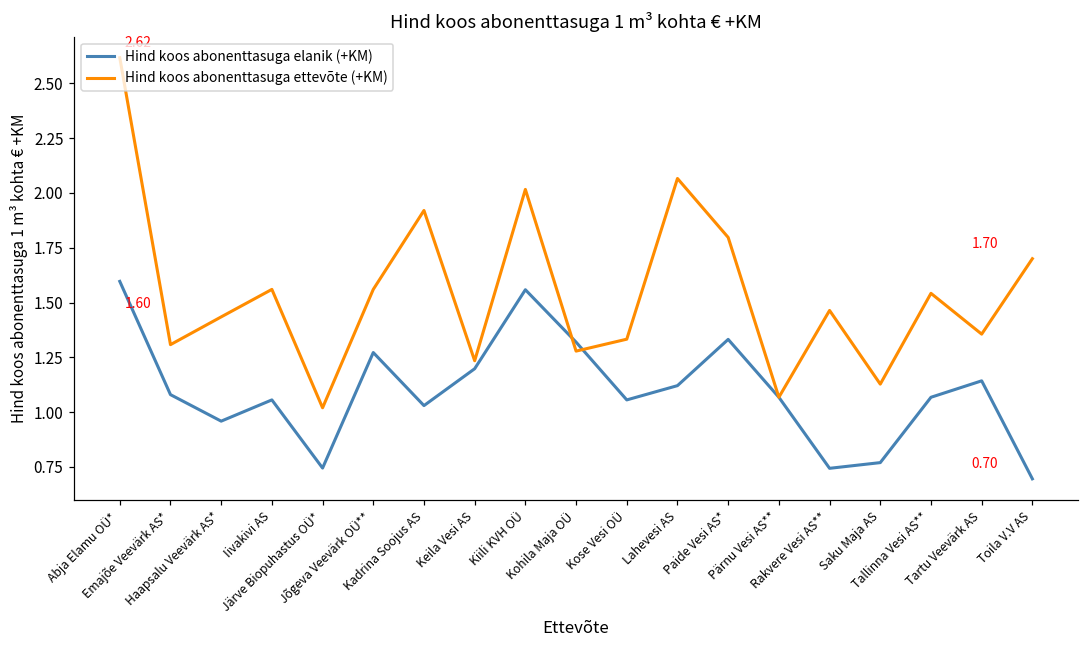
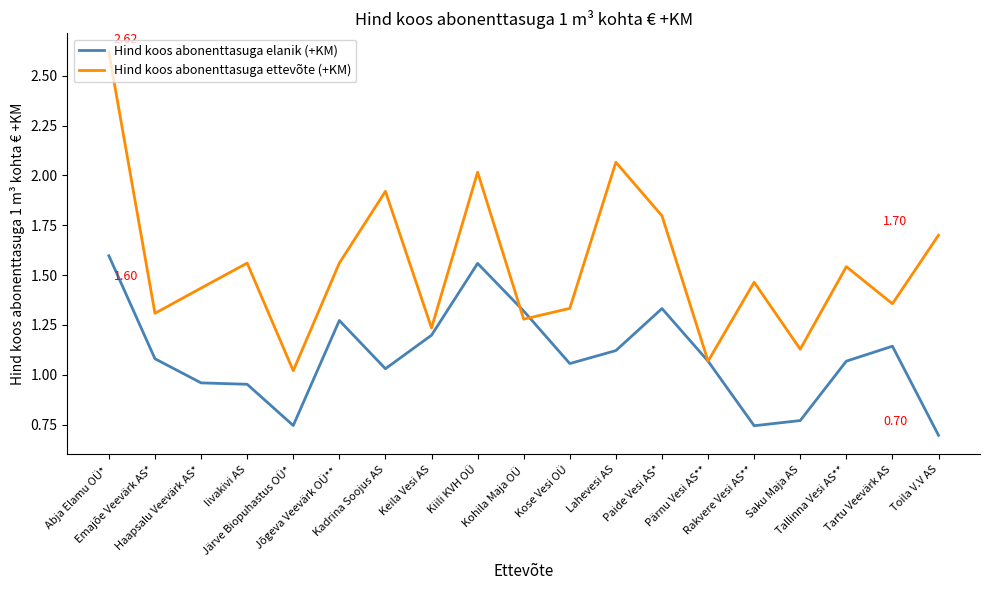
  {
    "Hind koos abonenttasuga elanik (+KM)": {
      "Emajõe Veevärk AS*": 1.08,
      "Haapsalu Veevärk AS*": 0.96,
-     "Iivakivi AS": 1.06,
+     "Iivakivi AS": 0.95,
      "Järve Biopuhastus OÜ*": 0.75,
      "Jõgeva Veevärk OÜ**": 1.27,
      "Kadrina Soojus AS": 1.03,
      "Keila Vesi AS": 1.20,
      "Kiili KVH OÜ": 1.56,
      "Kohila Maja OÜ": 1.32,
      "Kose Vesi OÜ": 1.06,
      "Lahevesi AS": 1.12,
      "Paide Vesi AS*": 1.33,
      "Rakvere Vesi AS**": 0.74,
      "Saku Maja AS": 0.77,
      "Tallinna Vesi AS**": 1.07,
      "Tartu Veevärk AS": 1.14,
      "Toila V.V AS": 0.70
    },
    "Hind koos abonenttasuga ettevõte (+KM)": {
      "Emajõe Veevärk AS*": 1.31,
      "Haapsalu Veevärk AS*": 1.43,
      "Iivakivi AS": 1.56,
      "Järve Biopuhastus OÜ*": 1.02,
      "Jõgeva Veevärk OÜ**": 1.56,
      "Kadrina Soojus AS": 1.92,
      "Keila Vesi AS": 1.23,
      "Kiili KVH OÜ": 2.02,
      "Kohila Maja OÜ": 1.28,
      "Kose Vesi OÜ": 1.33,
      "Lahevesi AS": 2.07,
      "Paide Vesi AS*": 1.80,
      "Rakvere Vesi AS**": 1.46,
      "Saku Maja AS": 1.13,
      "Tallinna Vesi AS**": 1.54,
      "Tartu Veevärk AS": 1.36,
      "Toila V.V AS": 1.70
    }
  }
